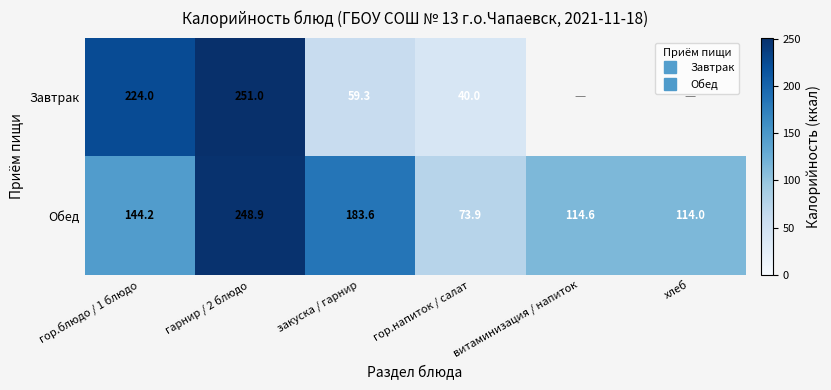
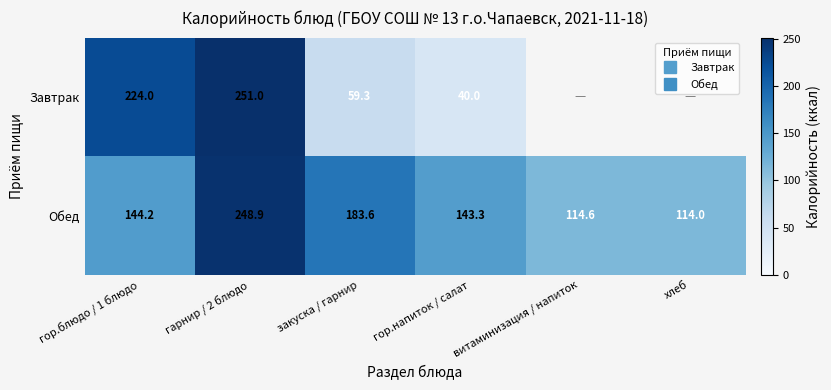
  {
    "Завтрак": {
      "гор.блюдо / 1 блюдо": 224.0,
      "гарнир / 2 блюдо": 251.0,
      "закуска / гарнир": 59.3
    },
    "Обед": {
      "гор.блюдо / 1 блюдо": 144.2,
      "гарнир / 2 блюдо": 248.9,
      "закуска / гарнир": 183.6,
-     "гор.напиток / салат": 73.9,
+     "гор.напиток / салат": 143.3,
      "витаминизация / напиток": 114.6,
      "хлеб": 114.0
    }
  }
